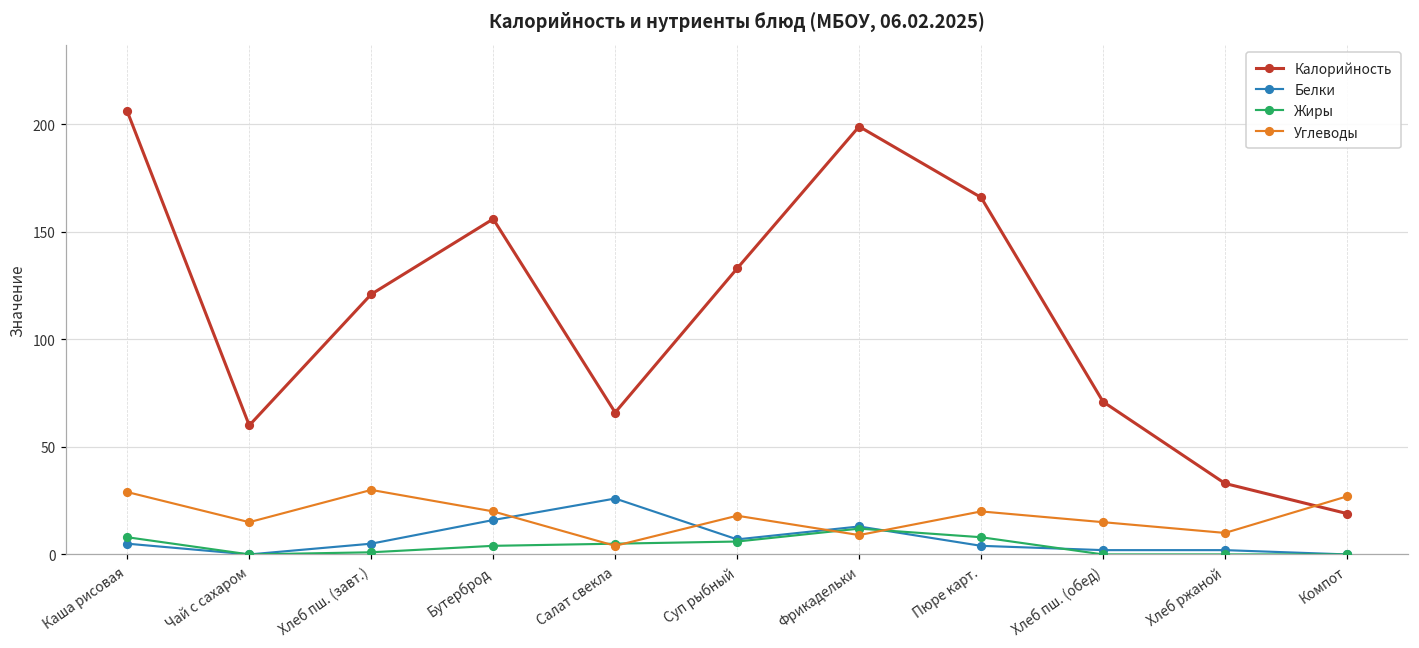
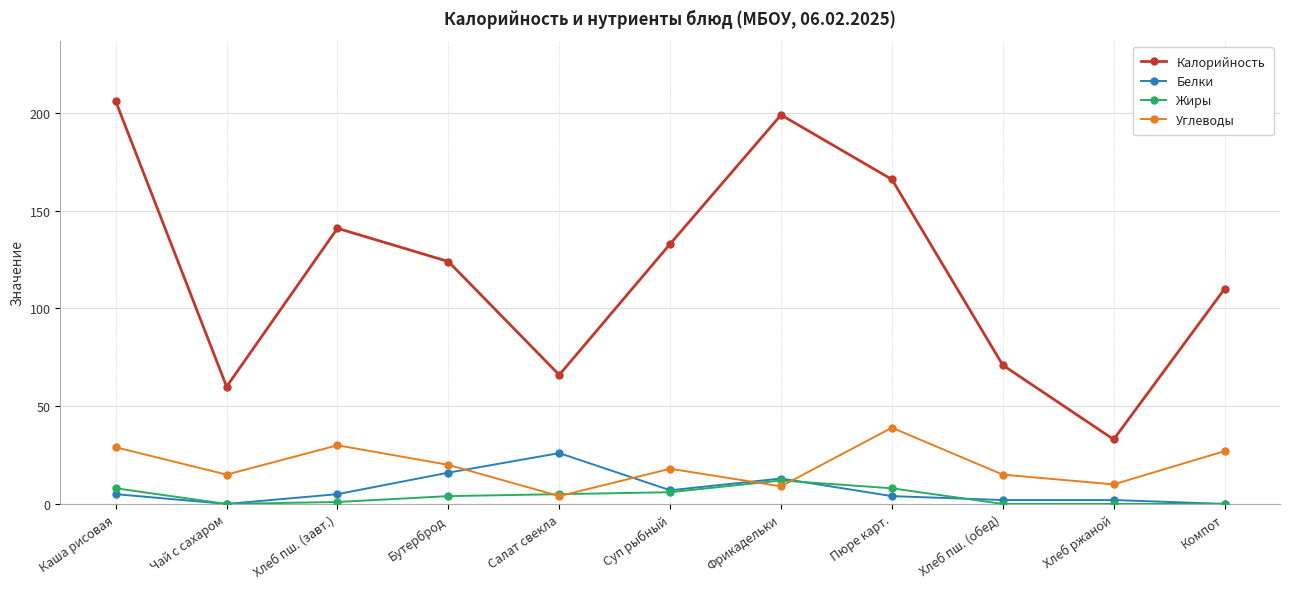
  {
    "Калорийность": {
      "Каша рисовая": 206,
      "Чай с сахаром": 60,
-     "Хлеб пш. (завт.)": 121,
-     "Бутерброд": 156,
+     "Хлеб пш. (завт.)": 141,
+     "Бутерброд": 124,
      "Салат свекла": 66,
      "Суп рыбный": 133,
      "Фрикадельки": 199,
      "Пюре карт.": 166,
      "Хлеб пш. (обед)": 71,
      "Хлеб ржаной": 33,
-     "Компот": 19
+     "Компот": 110
    },
    "Белки": {
      "Каша рисовая": 5,
      "Хлеб пш. (завт.)": 5,
      "Бутерброд": 16,
      "Салат свекла": 26,
      "Пюре карт.": 4,
      "Хлеб пш. (обед)": 2,
      "Хлеб ржаной": 2
    },
    "Жиры": {
      "Каша рисовая": 8,
      "Хлеб пш. (завт.)": 1,
      "Бутерброд": 4,
      "Пюре карт.": 8,
      "Хлеб пш. (обед)": 0,
      "Хлеб ржаной": 0
    },
    "Углеводы": {
      "Каша рисовая": 29,
      "Чай с сахаром": 15,
      "Хлеб пш. (завт.)": 30,
      "Бутерброд": 20,
      "Суп рыбный": 18,
      "Фрикадельки": 9,
-     "Пюре карт.": 20,
+     "Пюре карт.": 39,
      "Хлеб пш. (обед)": 15,
      "Хлеб ржаной": 10,
      "Компот": 27
    }
  }
